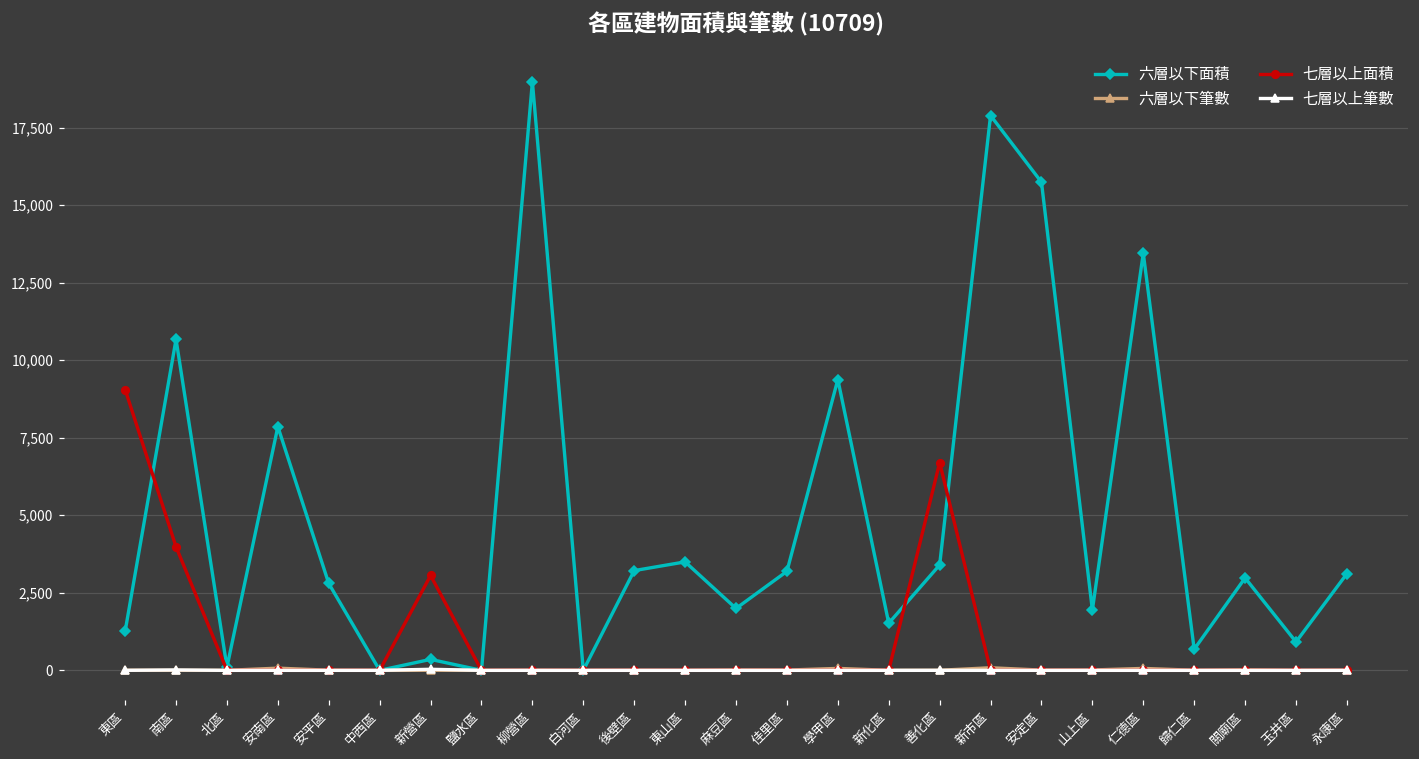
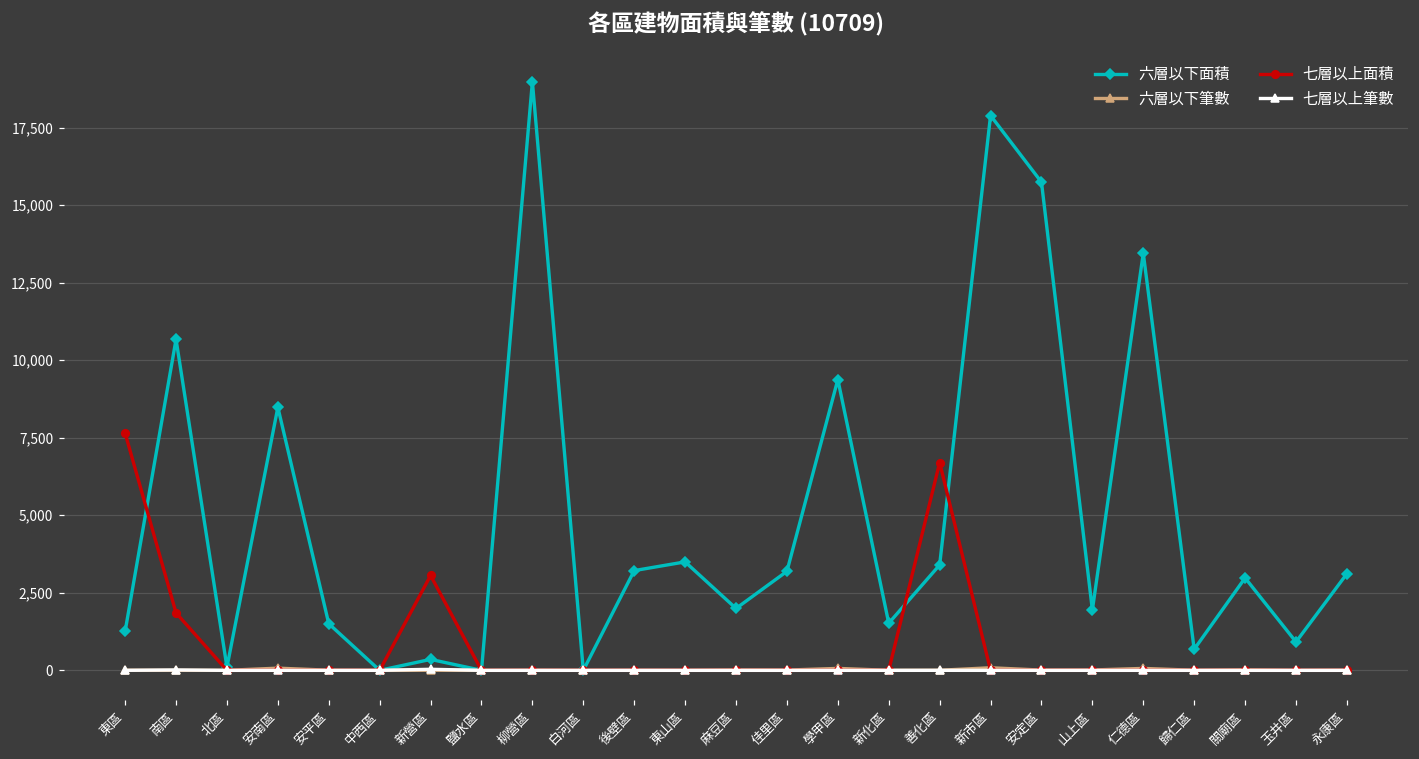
  {
    "六層以下面積": {
      "東區": "1,300",
      "南區": "10,700",
      "北區": "100",
-     "安南區": "7,900",
-     "安平區": "2,800",
+     "安南區": "8,500",
+     "安平區": "1,500",
      "新營區": "400",
      "柳營區": "19,000",
      "後壁區": "3,200",
      "東山區": "3,500",
      "麻豆區": "2,000",
      "佳里區": "3,200",
      "學甲區": "9,400",
      "新化區": "1,500",
      "善化區": "3,400",
      "新市區": "17,900",
      "安定區": "15,700",
      "山上區": "1,900",
      "仁德區": "13,400",
      "歸仁區": "700",
      "關廟區": "3,000",
      "玉井區": "900",
      "永康區": "3,100"
    },
    "七層以上面積": {
-     "東區": "9,100",
-     "南區": "4,000",
+     "東區": "7,600",
+     "南區": "1,900",
      "新營區": "3,100",
      "善化區": "6,700"
    }
  }
